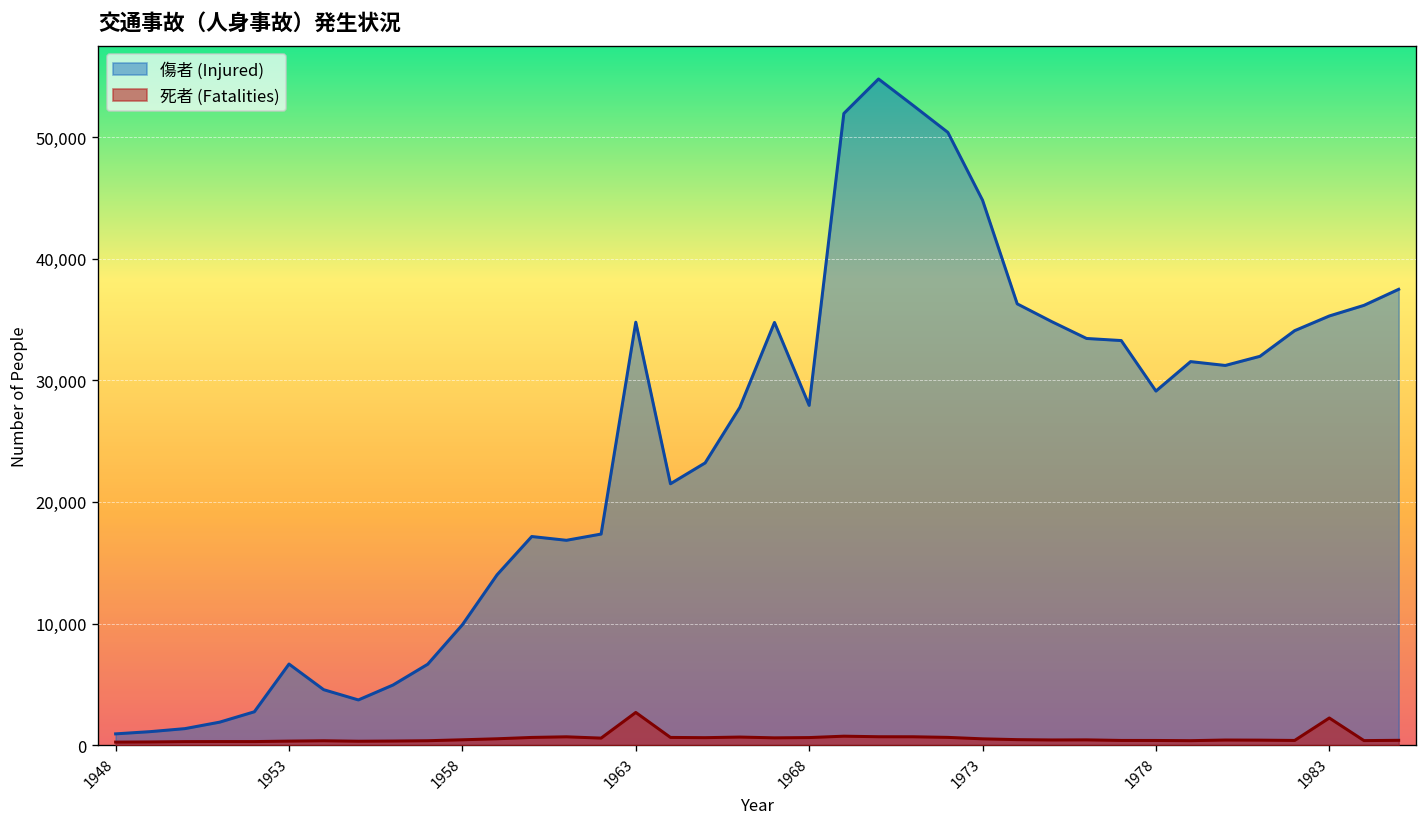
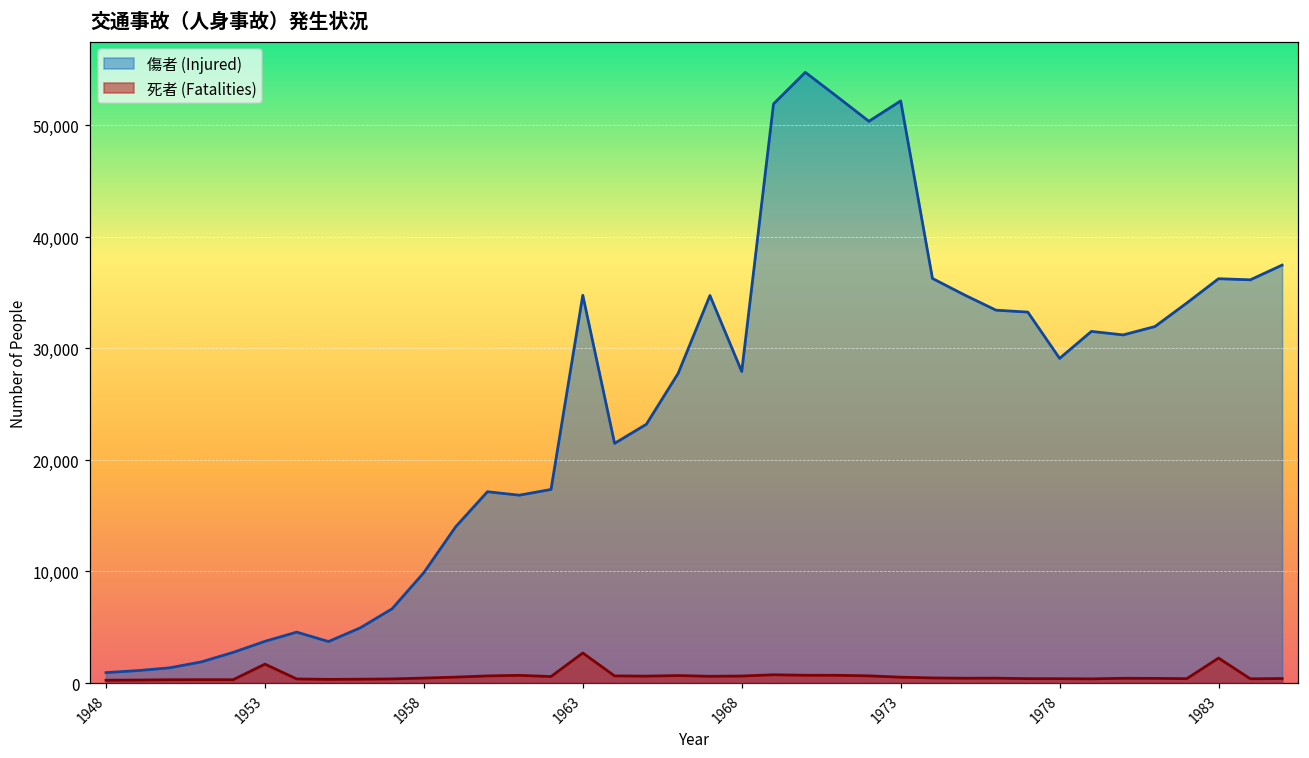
  {
    "傷者 (Injured)": {
      "1948": "900",
-     "1953": "6,700",
+     "1953": "3,700",
      "1958": "9,900",
      "1963": "34,800",
      "1968": "27,900",
-     "1973": "44,800",
+     "1973": "52,200",
      "1978": "29,100",
-     "1983": "35,300"
+     "1983": "36,300"
    },
    "死者 (Fatalities)": {
      "1948": "300",
-     "1953": "300",
+     "1953": "1,700",
      "1958": "400",
      "1963": "2,700",
      "1968": "600",
      "1973": "500",
      "1978": "400",
      "1983": "2,200"
    }
  }
